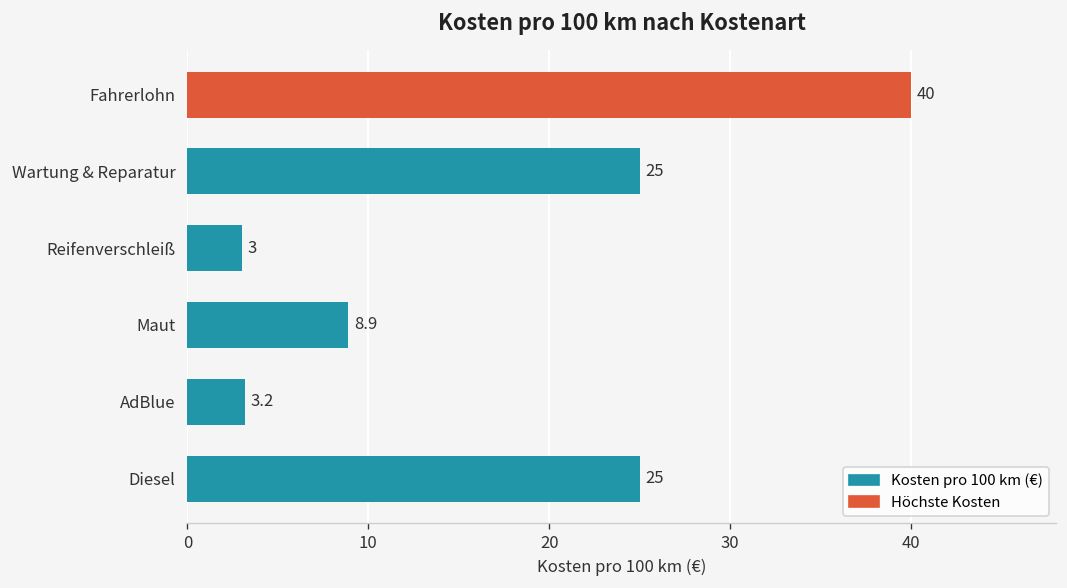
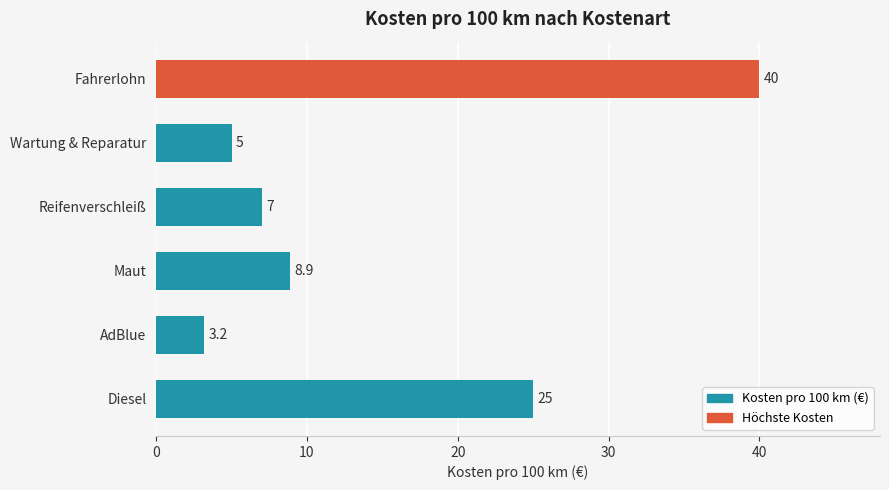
  {
    "Fahrerlohn": 40,
-   "Wartung & Reparatur": 25,
-   "Reifenverschleiß": 3,
+   "Wartung & Reparatur": 5,
+   "Reifenverschleiß": 7,
    "Maut": 8.9,
    "AdBlue": 3.2,
    "Diesel": 25
  }
